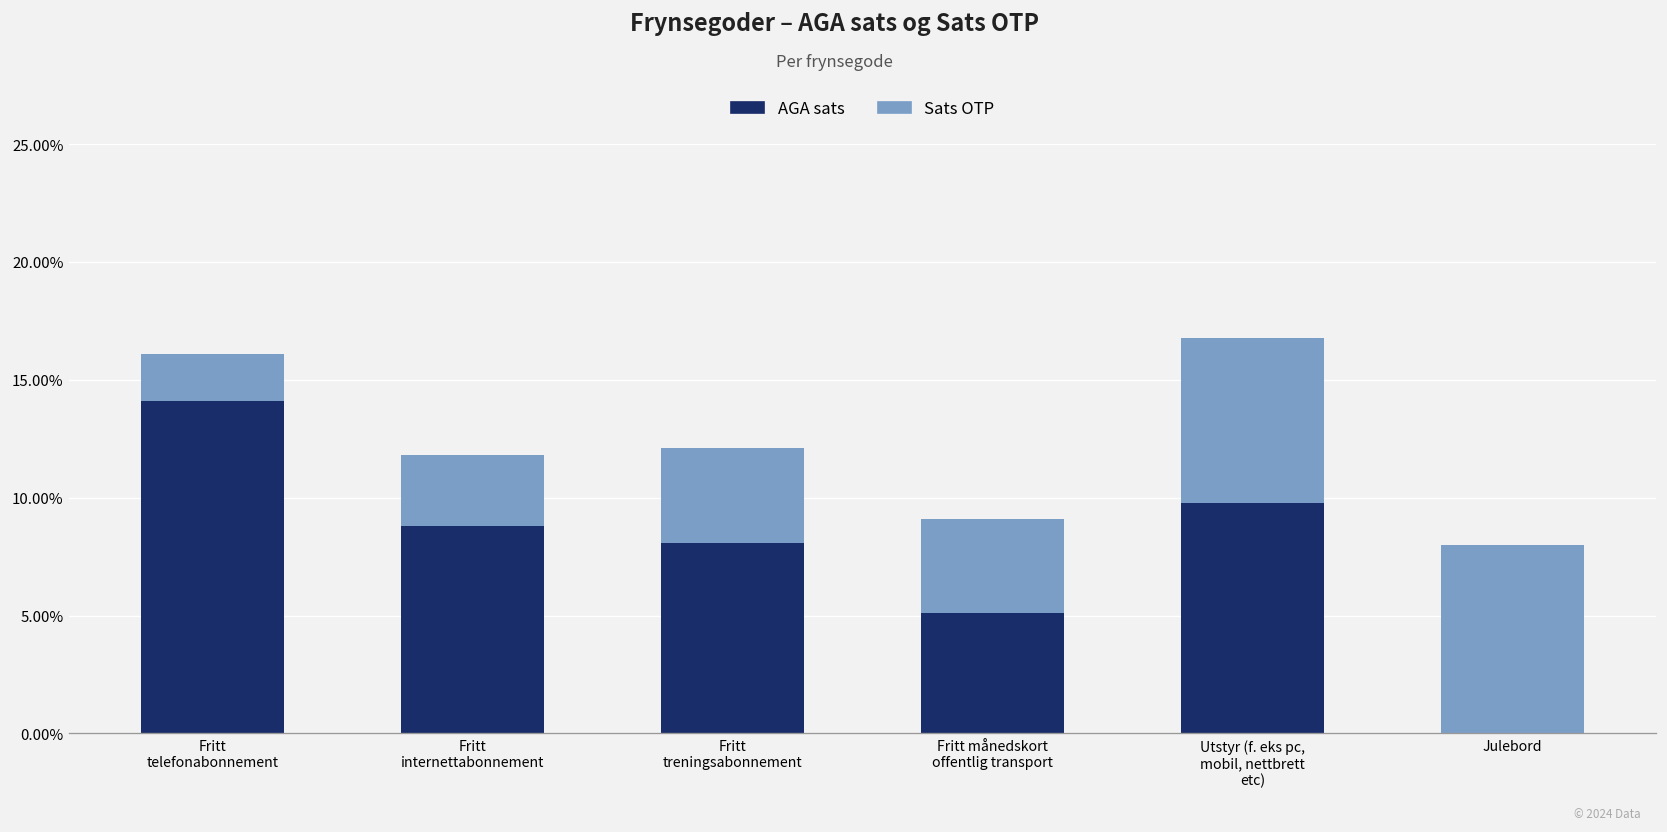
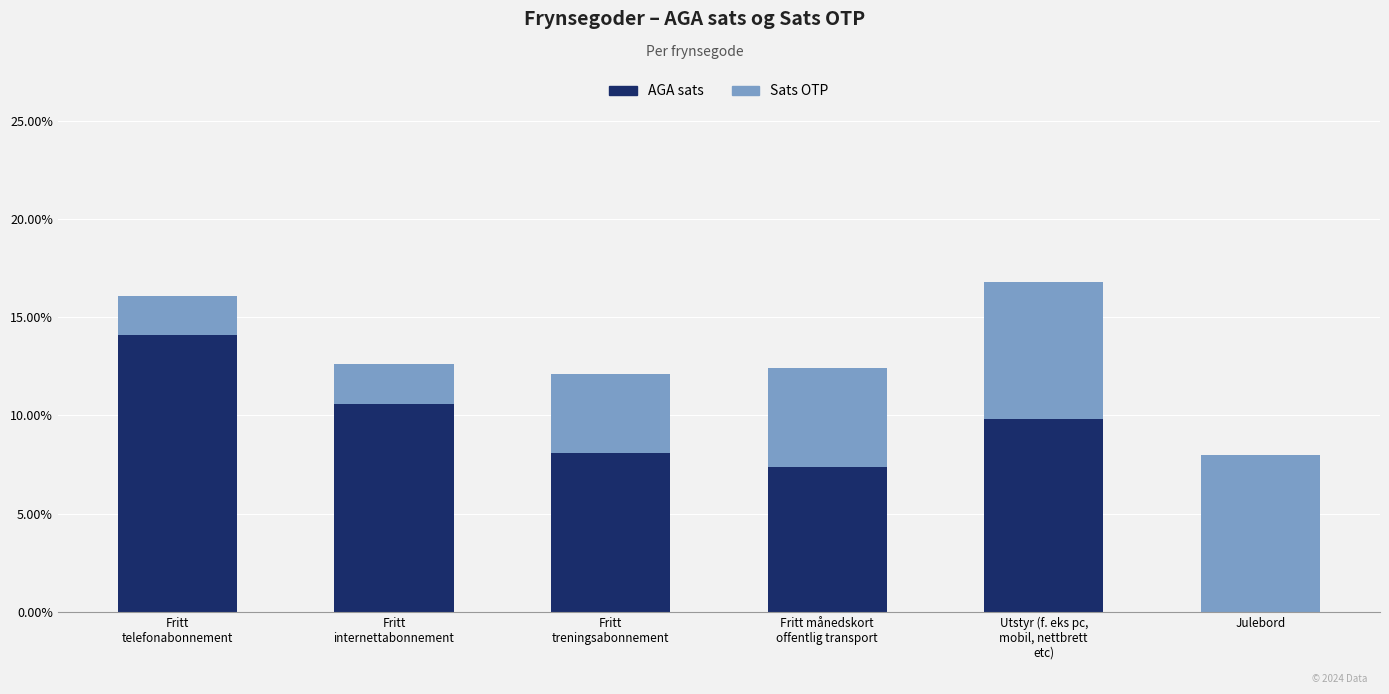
  {
    "AGA sats": {
      "Fritt telefonabonnement": "14.1%",
-     "Fritt internettabonnement": "8.8%",
+     "Fritt internettabonnement": "10.6%",
      "Fritt treningsabonnement": "8.1%",
-     "Fritt månedskort offentlig transport": "5.1%",
+     "Fritt månedskort offentlig transport": "7.4%",
      "Utstyr (f. eks pc, mobil, nettbrett etc)": "9.8%",
      "Julebord": "0.0%"
    },
    "Sats OTP": {
      "Fritt telefonabonnement": "2.0%",
-     "Fritt internettabonnement": "3.0%",
+     "Fritt internettabonnement": "2.0%",
      "Fritt treningsabonnement": "4.0%",
-     "Fritt månedskort offentlig transport": "4.0%",
+     "Fritt månedskort offentlig transport": "5.0%",
      "Utstyr (f. eks pc, mobil, nettbrett etc)": "7.0%",
      "Julebord": "8.0%"
    }
  }
